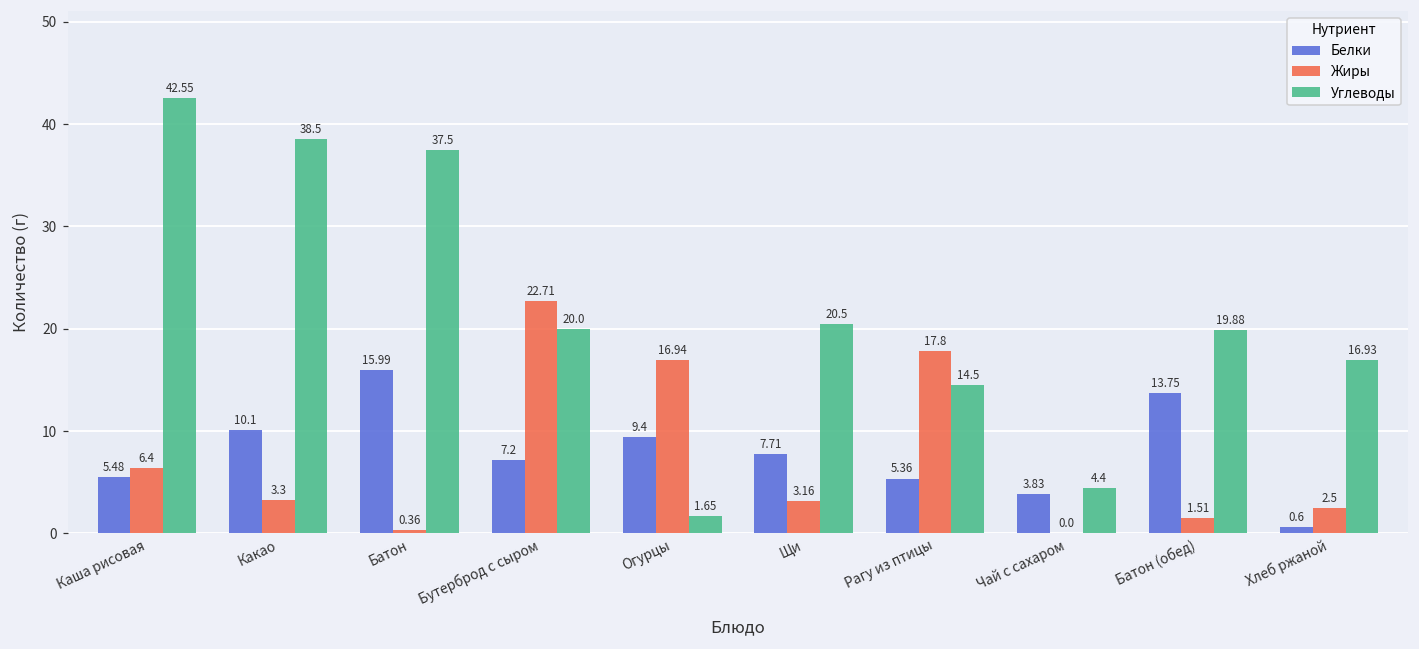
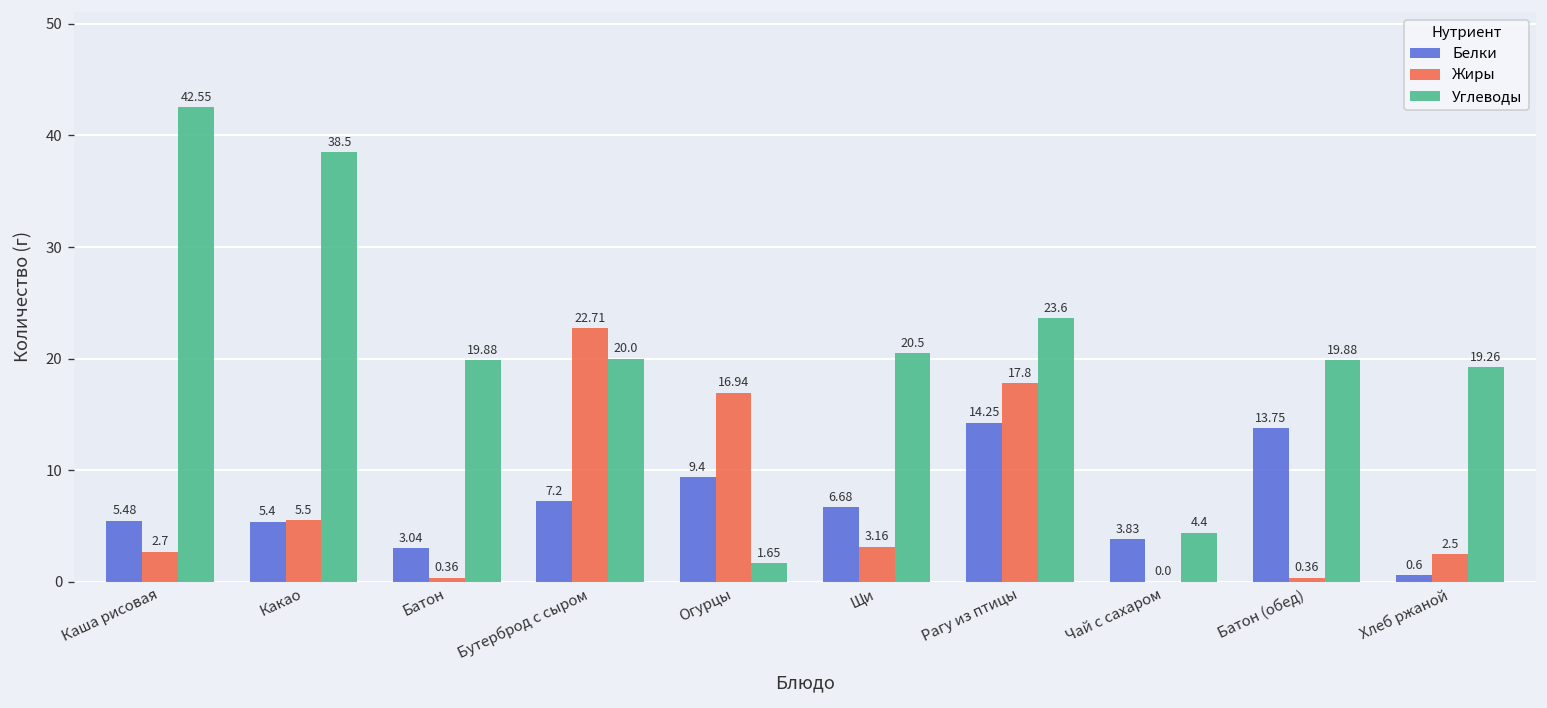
  {
    "Белки": {
      "Каша рисовая": 5.48,
-     "Какао": 10.1,
-     "Батон": 15.99,
+     "Какао": 5.4,
+     "Батон": 3.04,
      "Бутерброд с сыром": 7.2,
      "Огурцы": 9.4,
-     "Щи": 7.71,
-     "Рагу из птицы": 5.36,
+     "Щи": 6.68,
+     "Рагу из птицы": 14.25,
      "Чай с сахаром": 3.83,
      "Батон (обед)": 13.75,
      "Хлеб ржаной": 0.6
    },
    "Жиры": {
-     "Каша рисовая": 6.4,
-     "Какао": 3.3,
+     "Каша рисовая": 2.7,
+     "Какао": 5.5,
      "Батон": 0.36,
      "Бутерброд с сыром": 22.71,
      "Огурцы": 16.94,
      "Щи": 3.16,
      "Рагу из птицы": 17.8,
      "Чай с сахаром": 0.0,
-     "Батон (обед)": 1.51,
+     "Батон (обед)": 0.36,
      "Хлеб ржаной": 2.5
    },
    "Углеводы": {
      "Каша рисовая": 42.55,
      "Какао": 38.5,
-     "Батон": 37.5,
+     "Батон": 19.88,
      "Бутерброд с сыром": 20.0,
      "Огурцы": 1.65,
      "Щи": 20.5,
-     "Рагу из птицы": 14.5,
+     "Рагу из птицы": 23.6,
      "Чай с сахаром": 4.4,
      "Батон (обед)": 19.88,
-     "Хлеб ржаной": 16.93
+     "Хлеб ржаной": 19.26
    }
  }
